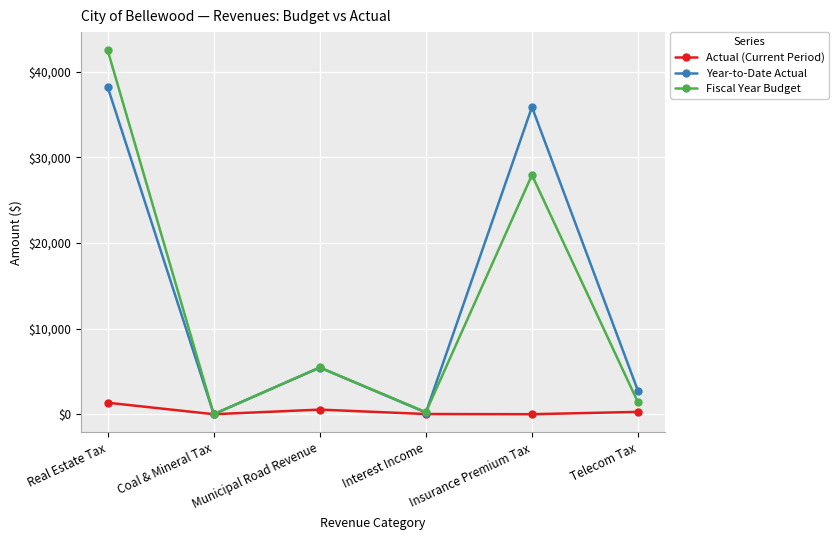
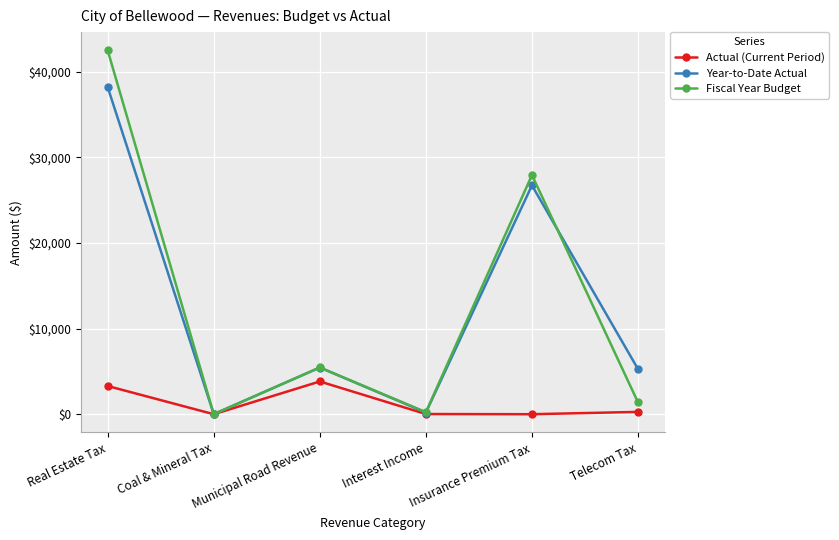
  {
    "Actual (Current Period)": {
-     "Real Estate Tax": "$1,000",
-     "Municipal Road Revenue": "$1,000",
+     "Real Estate Tax": "$3,000",
+     "Municipal Road Revenue": "$4,000",
      "Insurance Premium Tax": "$0",
      "Telecom Tax": "$0"
    },
    "Year-to-Date Actual": {
      "Real Estate Tax": "$38,000",
-     "Insurance Premium Tax": "$36,000",
-     "Telecom Tax": "$3,000"
+     "Insurance Premium Tax": "$27,000",
+     "Telecom Tax": "$5,000"
    },
    "Fiscal Year Budget": {
      "Real Estate Tax": "$43,000",
      "Insurance Premium Tax": "$28,000",
      "Telecom Tax": "$1,000"
    }
  }
